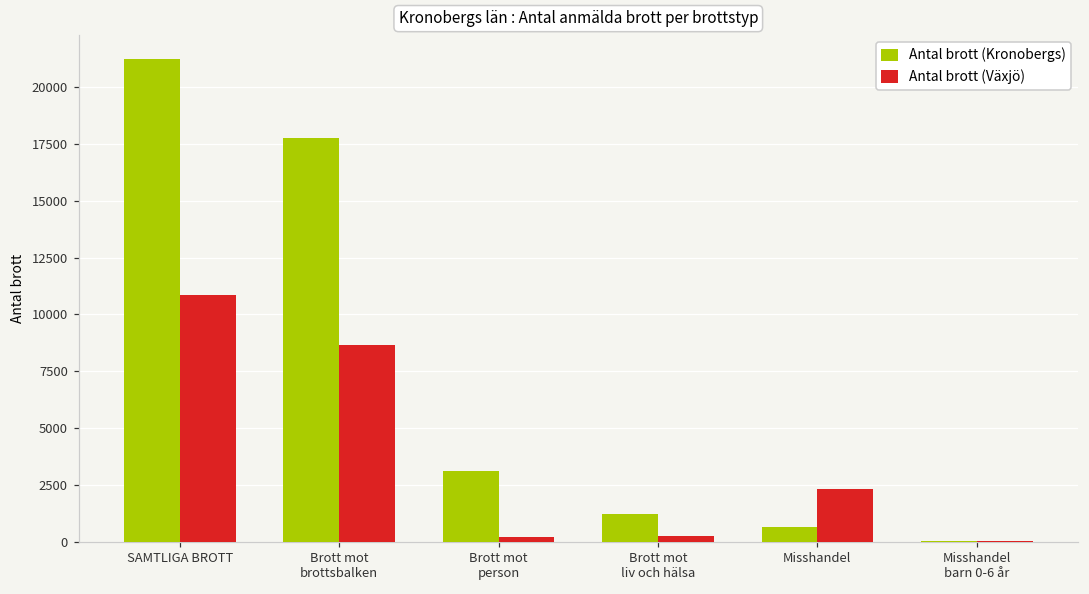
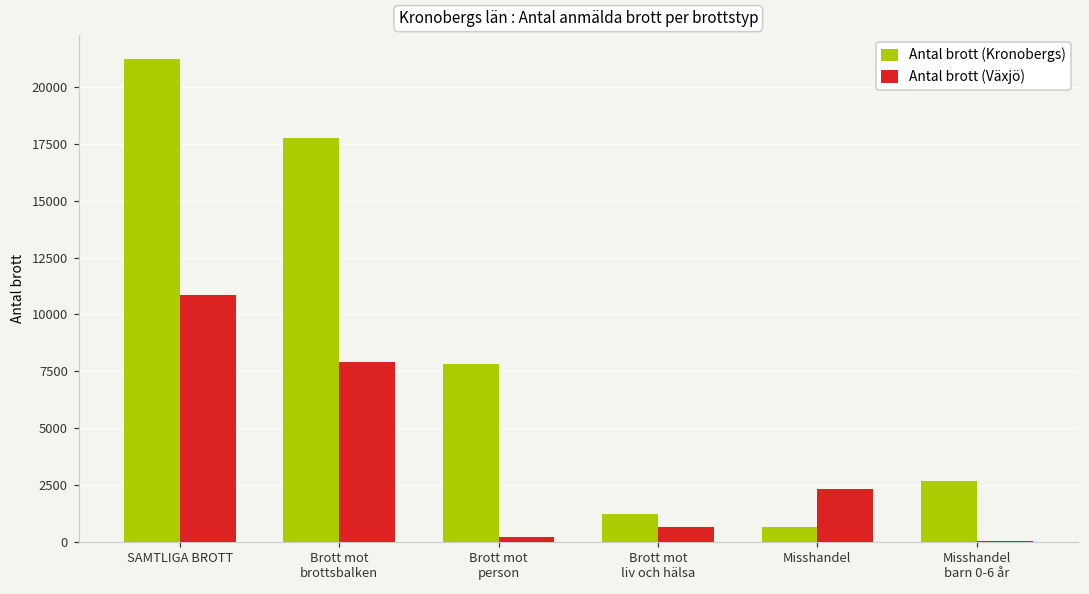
  {
    "Antal brott (Kronobergs)": {
      "SAMTLIGA BROTT": 21200,
      "Brott mot brottsbalken": 17800,
-     "Brott mot person": 3100,
+     "Brott mot person": 7800,
      "Brott mot liv och hälsa": 1200,
      "Misshandel": 700,
-     "Misshandel barn 0-6 år": 0
+     "Misshandel barn 0-6 år": 2700
    },
    "Antal brott (Växjö)": {
      "SAMTLIGA BROTT": 10900,
-     "Brott mot brottsbalken": 8700,
+     "Brott mot brottsbalken": 7900,
      "Brott mot person": 200,
-     "Brott mot liv och hälsa": 200,
+     "Brott mot liv och hälsa": 600,
      "Misshandel": 2300
    }
  }
